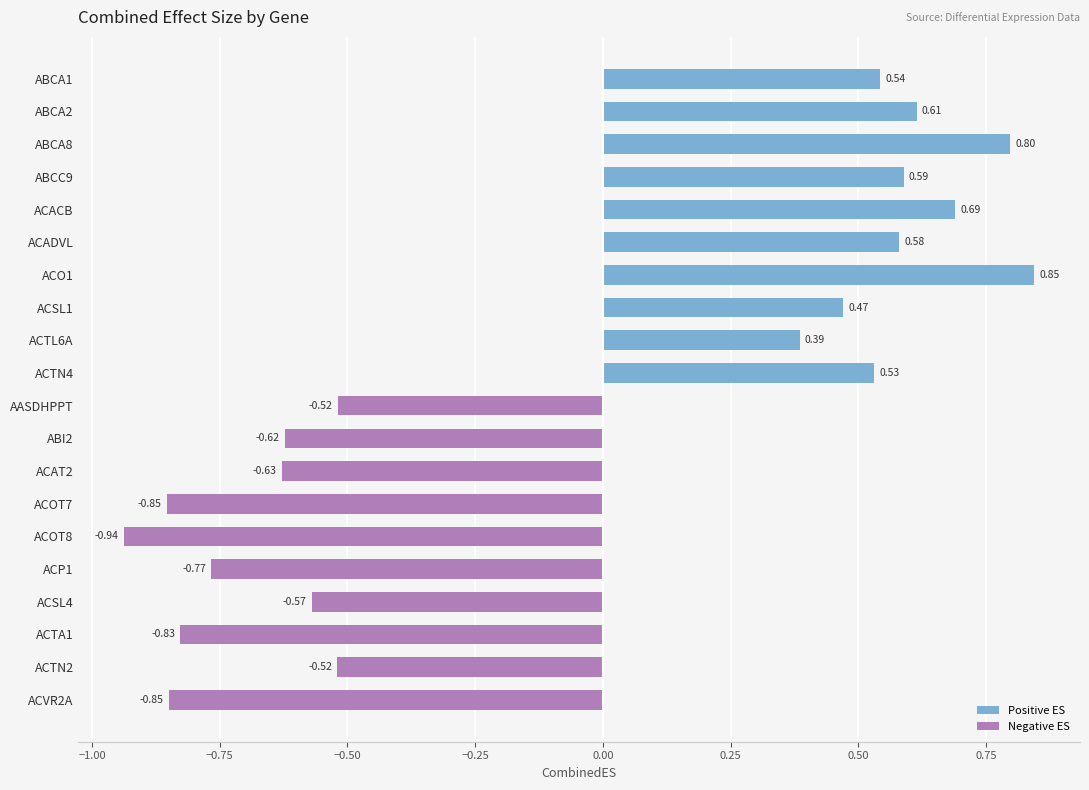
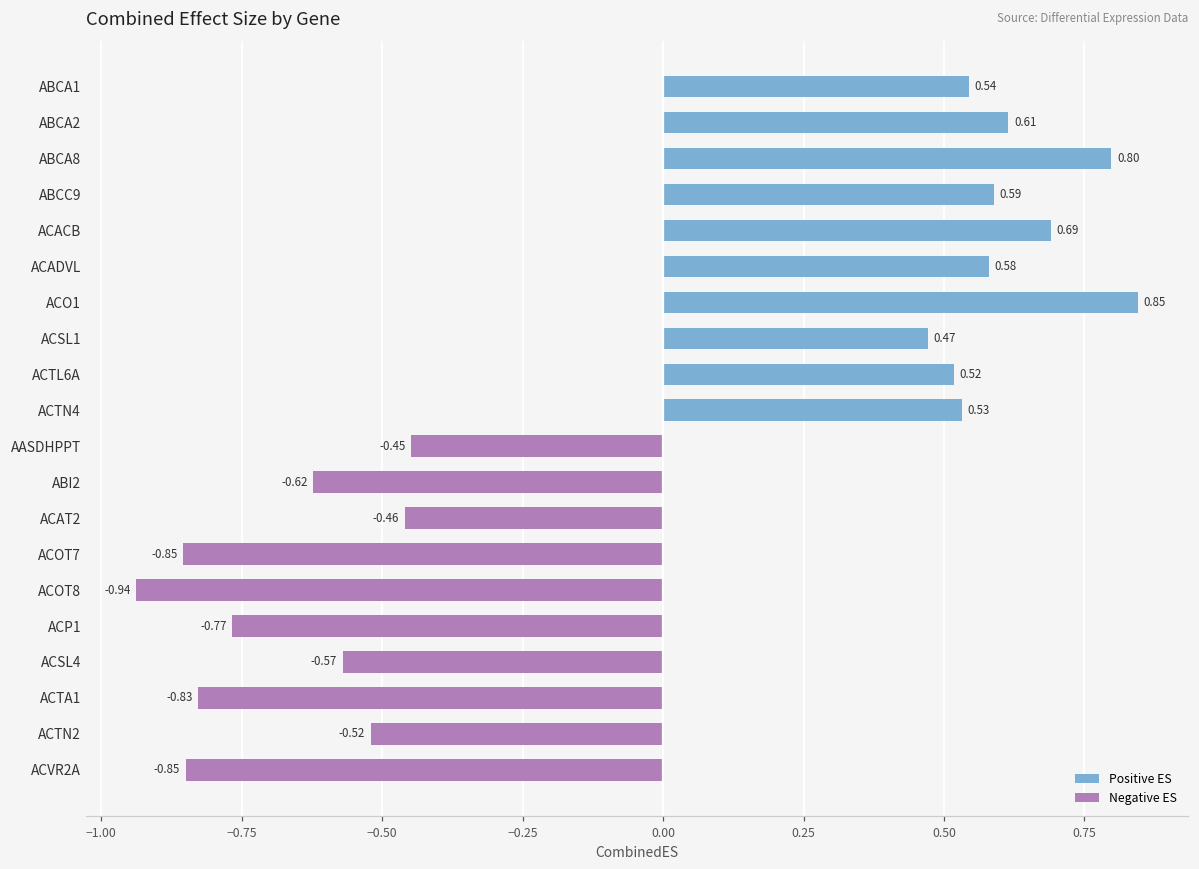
  {
    "Positive ES": {
      "ABCA1": 0.54,
      "ABCA2": 0.61,
      "ABCA8": 0.80,
      "ABCC9": 0.59,
      "ACACB": 0.69,
      "ACADVL": 0.58,
      "ACO1": 0.85,
      "ACSL1": 0.47,
-     "ACTL6A": 0.39,
+     "ACTL6A": 0.52,
      "ACTN4": 0.53
    },
    "Negative ES": {
-     "AASDHPPT": -0.52,
+     "AASDHPPT": -0.45,
      "ABI2": -0.62,
-     "ACAT2": -0.63,
+     "ACAT2": -0.46,
      "ACOT7": -0.85,
      "ACOT8": -0.94,
      "ACP1": -0.77,
      "ACSL4": -0.57,
      "ACTA1": -0.83,
      "ACTN2": -0.52,
      "ACVR2A": -0.85
    }
  }
